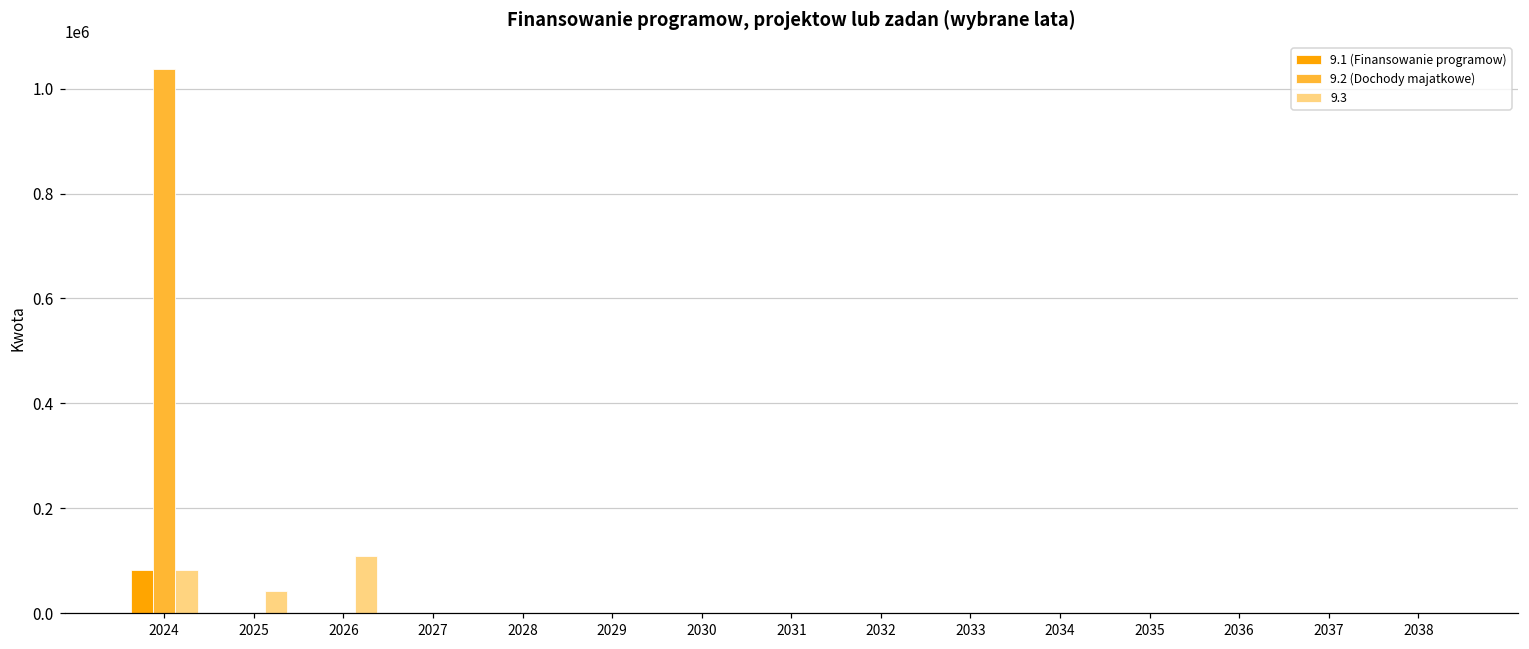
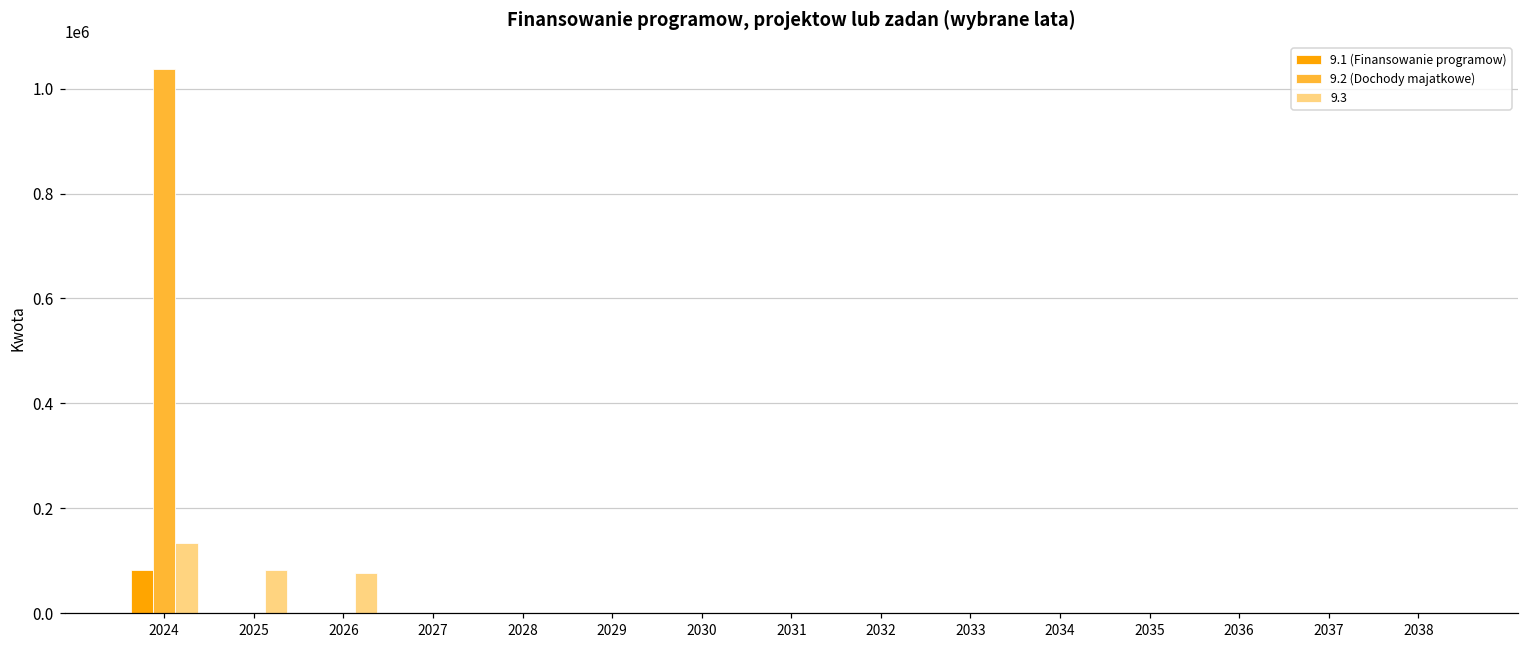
  {
    "9.3": {
-     "2024": 80000,
-     "2025": 40000,
-     "2026": 110000,
+     "2024": 130000,
+     "2025": 80000,
+     "2026": 80000,
      "2027": 0,
      "2028": 0,
      "2029": 0,
      "2030": 0,
      "2031": 0,
      "2032": 0,
      "2033": 0,
      "2034": 0,
      "2035": 0,
      "2036": 0,
      "2037": 0,
      "2038": 0
    }
  }
